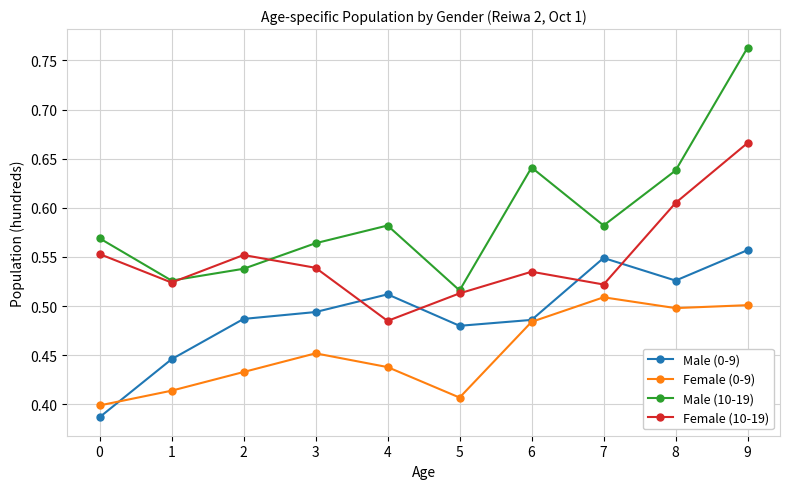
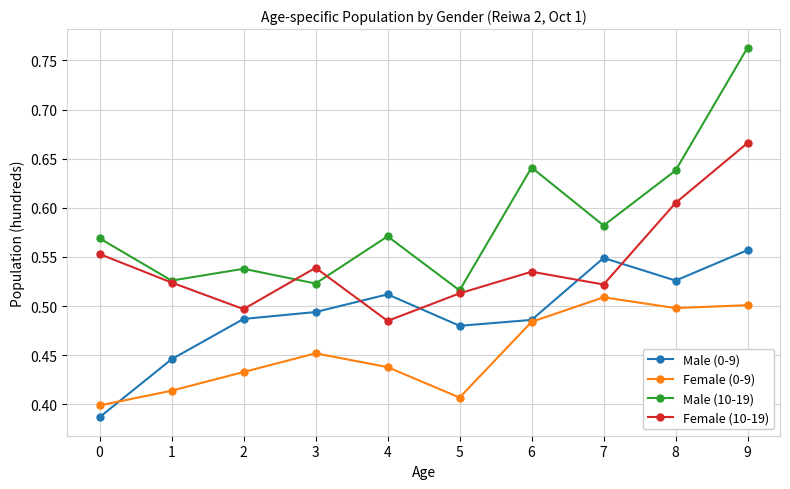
  {
    "Male (0-9)": {
      "0": 0.39,
      "1": 0.45,
      "2": 0.49,
      "3": 0.49,
      "4": 0.51,
      "5": 0.48,
      "7": 0.55,
      "8": 0.53,
      "9": 0.56
    },
    "Female (0-9)": {
      "0": 0.40,
      "1": 0.41,
      "2": 0.43,
      "3": 0.45,
      "4": 0.44,
      "5": 0.41,
      "7": 0.51,
      "8": 0.50,
      "9": 0.50
    },
    "Male (10-19)": {
      "0": 0.57,
      "2": 0.54,
-     "3": 0.56,
-     "4": 0.58,
+     "3": 0.52,
+     "4": 0.57,
      "5": 0.52,
      "6": 0.64,
      "7": 0.58,
      "8": 0.64,
      "9": 0.76
    },
    "Female (10-19)": {
      "0": 0.55,
-     "2": 0.55,
+     "2": 0.50,
      "3": 0.54,
      "4": 0.49,
      "5": 0.51,
      "6": 0.54,
      "7": 0.52,
      "8": 0.61,
      "9": 0.67
    }
  }
